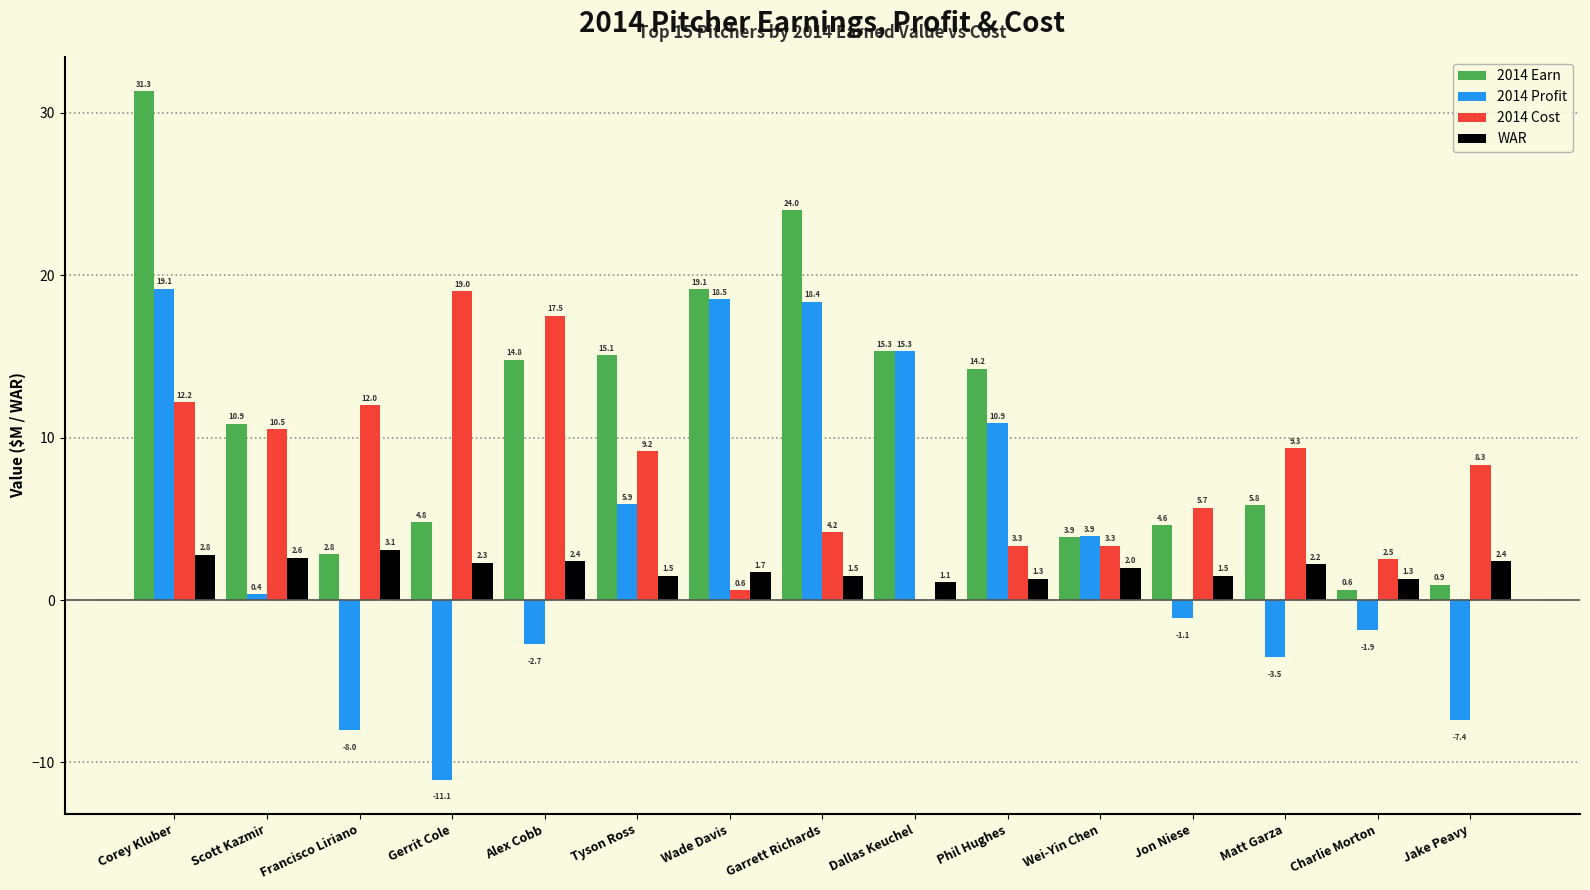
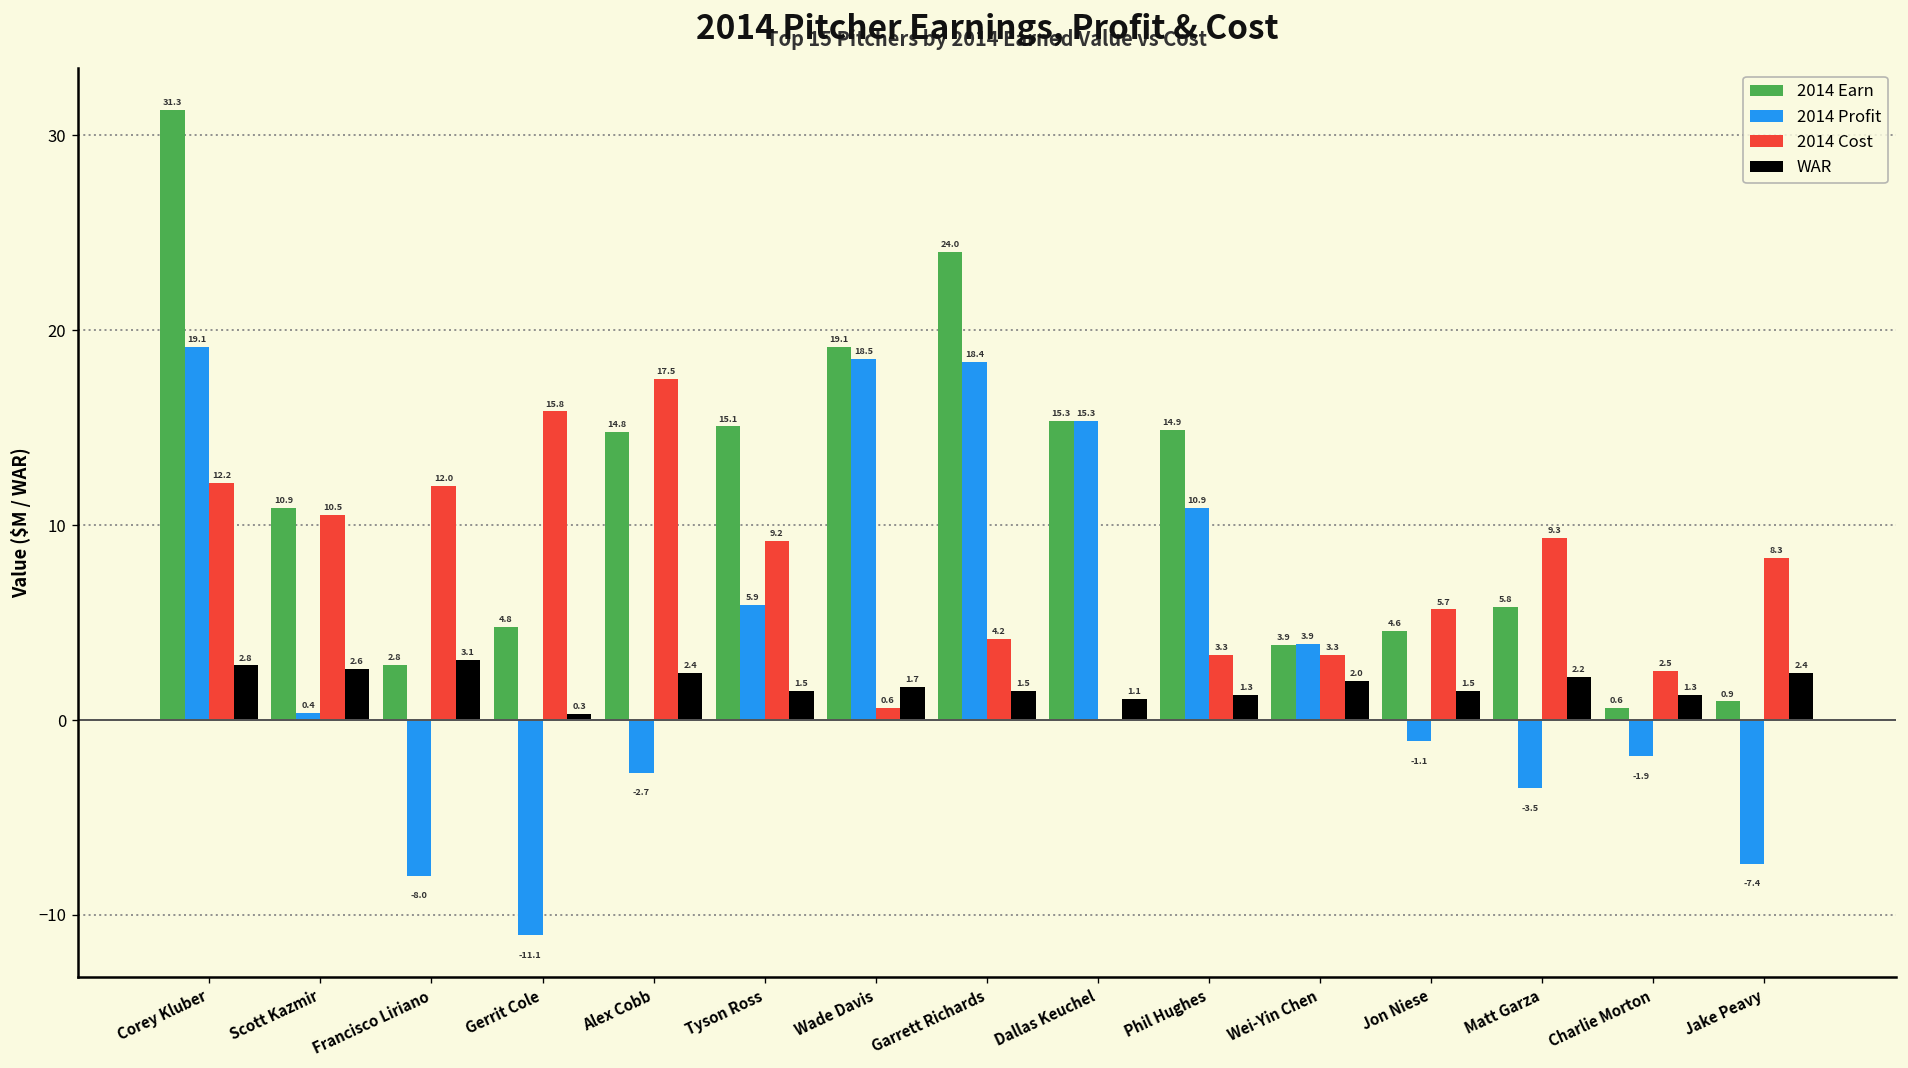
  {
    "2014 Earn": {
      "Corey Kluber": 31.3,
      "Scott Kazmir": 10.9,
      "Francisco Liriano": 2.8,
      "Gerrit Cole": 4.8,
      "Alex Cobb": 14.8,
      "Tyson Ross": 15.1,
      "Wade Davis": 19.1,
      "Garrett Richards": 24.0,
      "Dallas Keuchel": 15.3,
-     "Phil Hughes": 14.2,
+     "Phil Hughes": 14.9,
      "Wei-Yin Chen": 3.9,
      "Jon Niese": 4.6,
      "Matt Garza": 5.8,
      "Charlie Morton": 0.6,
      "Jake Peavy": 0.9
    },
    "2014 Profit": {
      "Corey Kluber": 19.1,
      "Scott Kazmir": 0.4,
      "Francisco Liriano": -8.0,
      "Gerrit Cole": -11.1,
      "Alex Cobb": -2.7,
      "Tyson Ross": 5.9,
      "Wade Davis": 18.5,
      "Garrett Richards": 18.4,
      "Dallas Keuchel": 15.3,
      "Phil Hughes": 10.9,
      "Wei-Yin Chen": 3.9,
      "Jon Niese": -1.1,
      "Matt Garza": -3.5,
      "Charlie Morton": -1.9,
      "Jake Peavy": -7.4
    },
    "2014 Cost": {
      "Corey Kluber": 12.2,
      "Scott Kazmir": 10.5,
      "Francisco Liriano": 12.0,
-     "Gerrit Cole": 19.0,
+     "Gerrit Cole": 15.8,
      "Alex Cobb": 17.5,
      "Tyson Ross": 9.2,
      "Wade Davis": 0.6,
      "Garrett Richards": 4.2,
      "Phil Hughes": 3.3,
      "Wei-Yin Chen": 3.3,
      "Jon Niese": 5.7,
      "Matt Garza": 9.3,
      "Charlie Morton": 2.5,
      "Jake Peavy": 8.3
    },
    "WAR": {
      "Corey Kluber": 2.8,
      "Scott Kazmir": 2.6,
      "Francisco Liriano": 3.1,
-     "Gerrit Cole": 2.3,
+     "Gerrit Cole": 0.3,
      "Alex Cobb": 2.4,
      "Tyson Ross": 1.5,
      "Wade Davis": 1.7,
      "Garrett Richards": 1.5,
      "Dallas Keuchel": 1.1,
      "Phil Hughes": 1.3,
      "Wei-Yin Chen": 2.0,
      "Jon Niese": 1.5,
      "Matt Garza": 2.2,
      "Charlie Morton": 1.3,
      "Jake Peavy": 2.4
    }
  }
